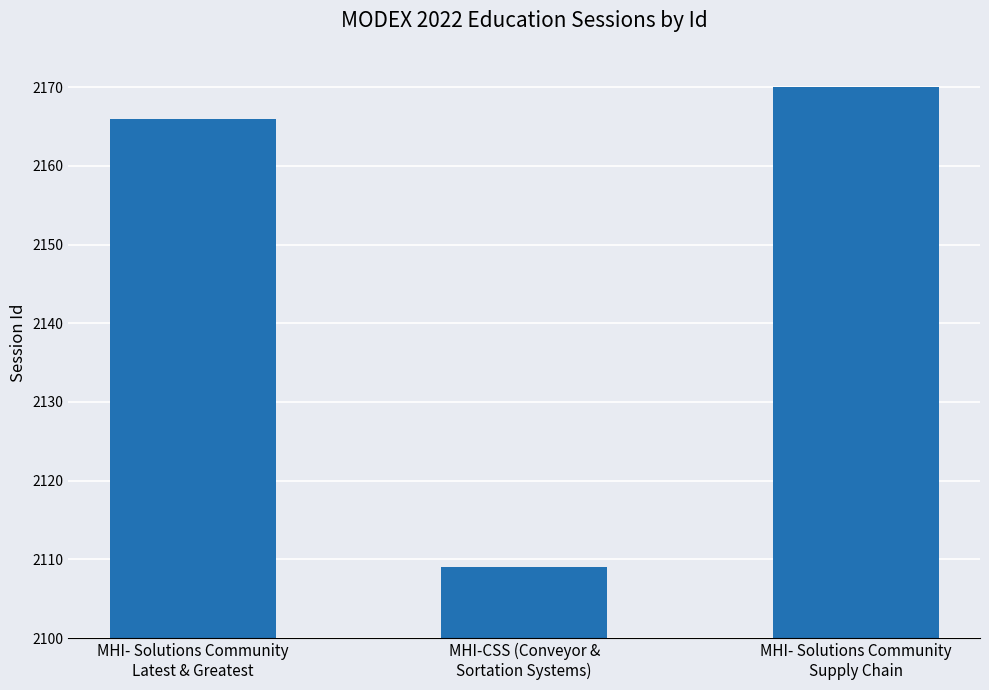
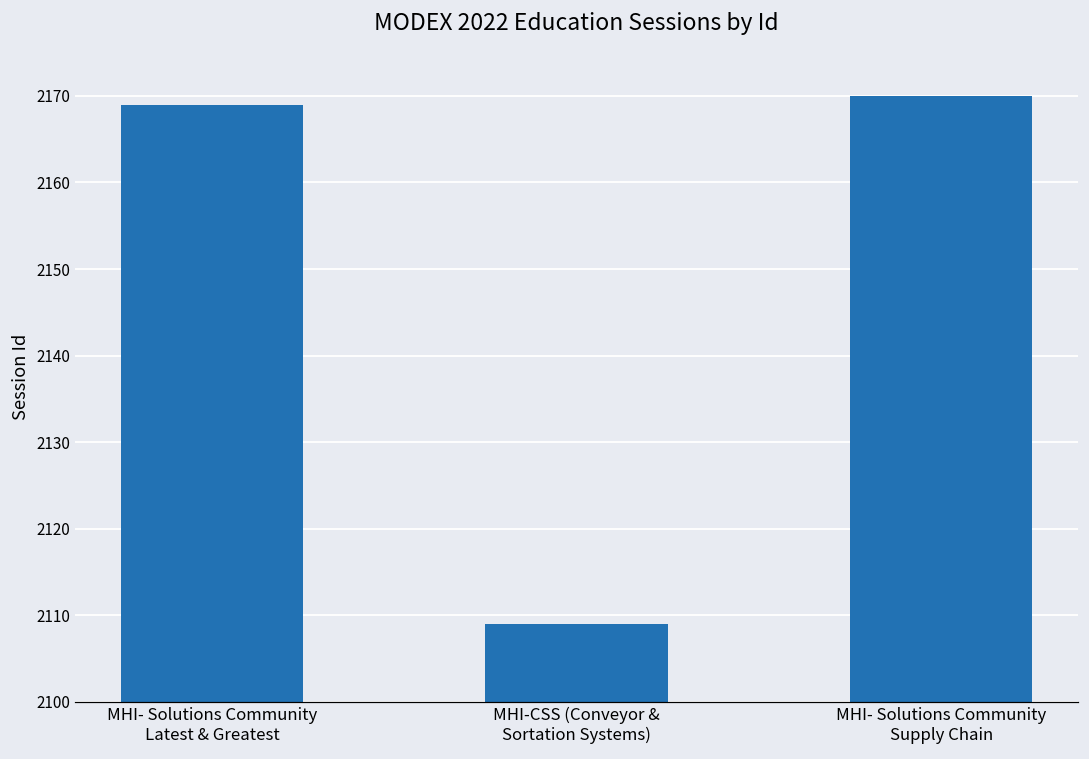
  {
-   "MHI- Solutions Community Latest & Greatest": 2166,
+   "MHI- Solutions Community Latest & Greatest": 2169,
    "MHI-CSS (Conveyor & Sortation Systems)": 2109,
    "MHI- Solutions Community Supply Chain": 2170
  }
